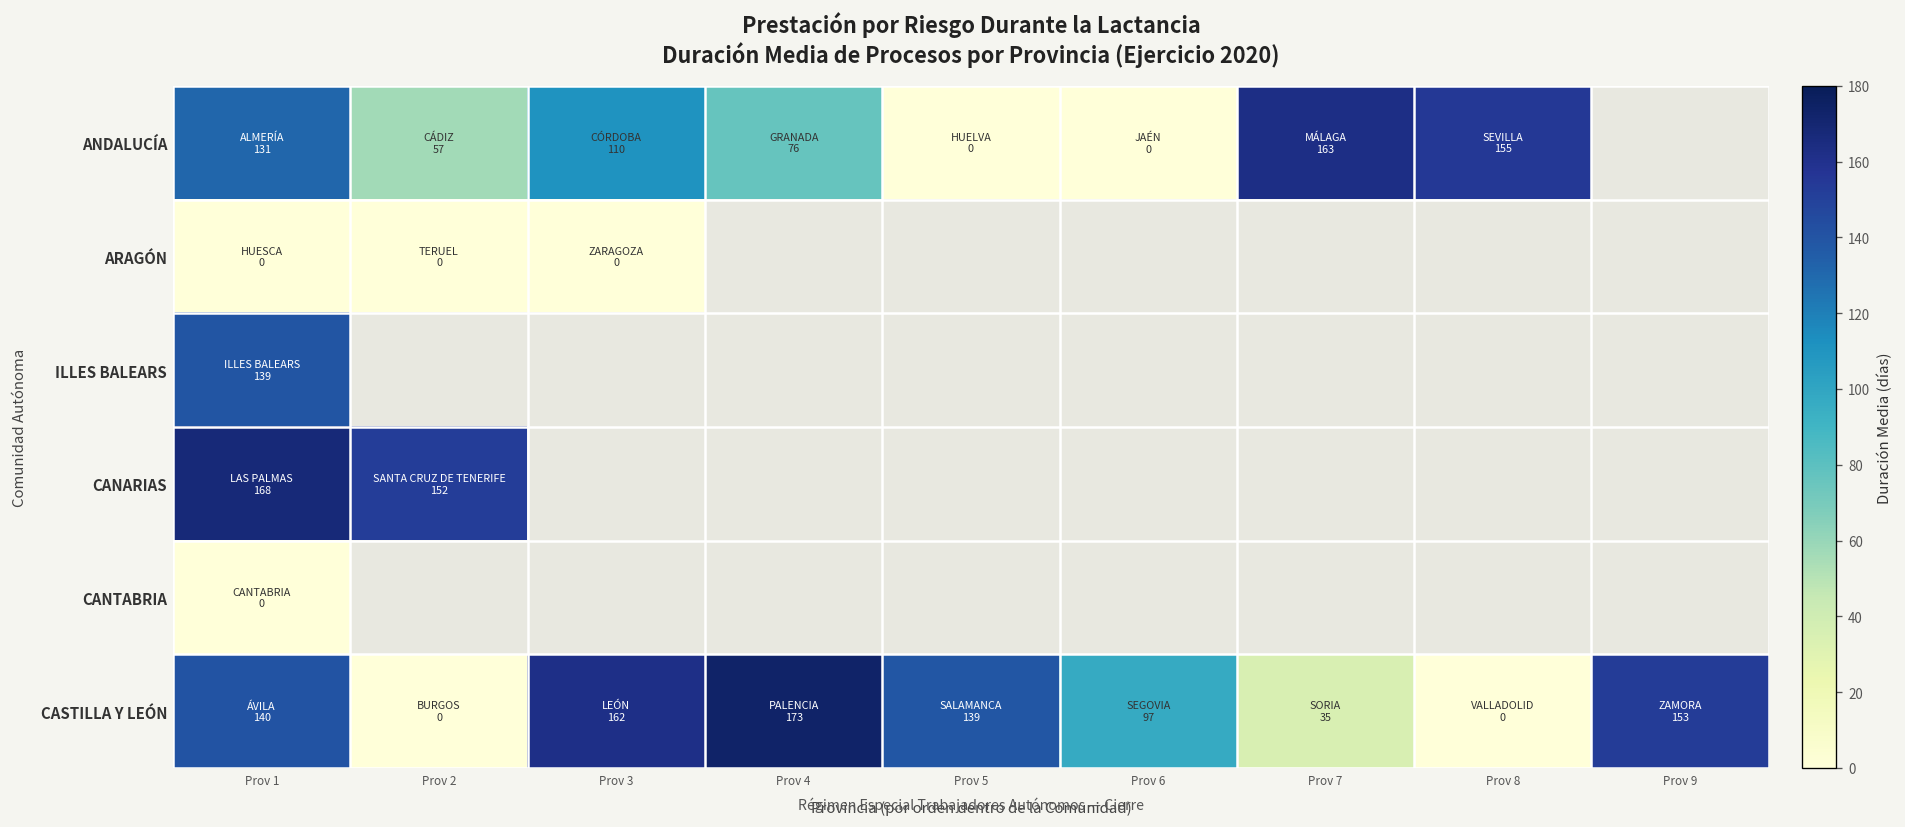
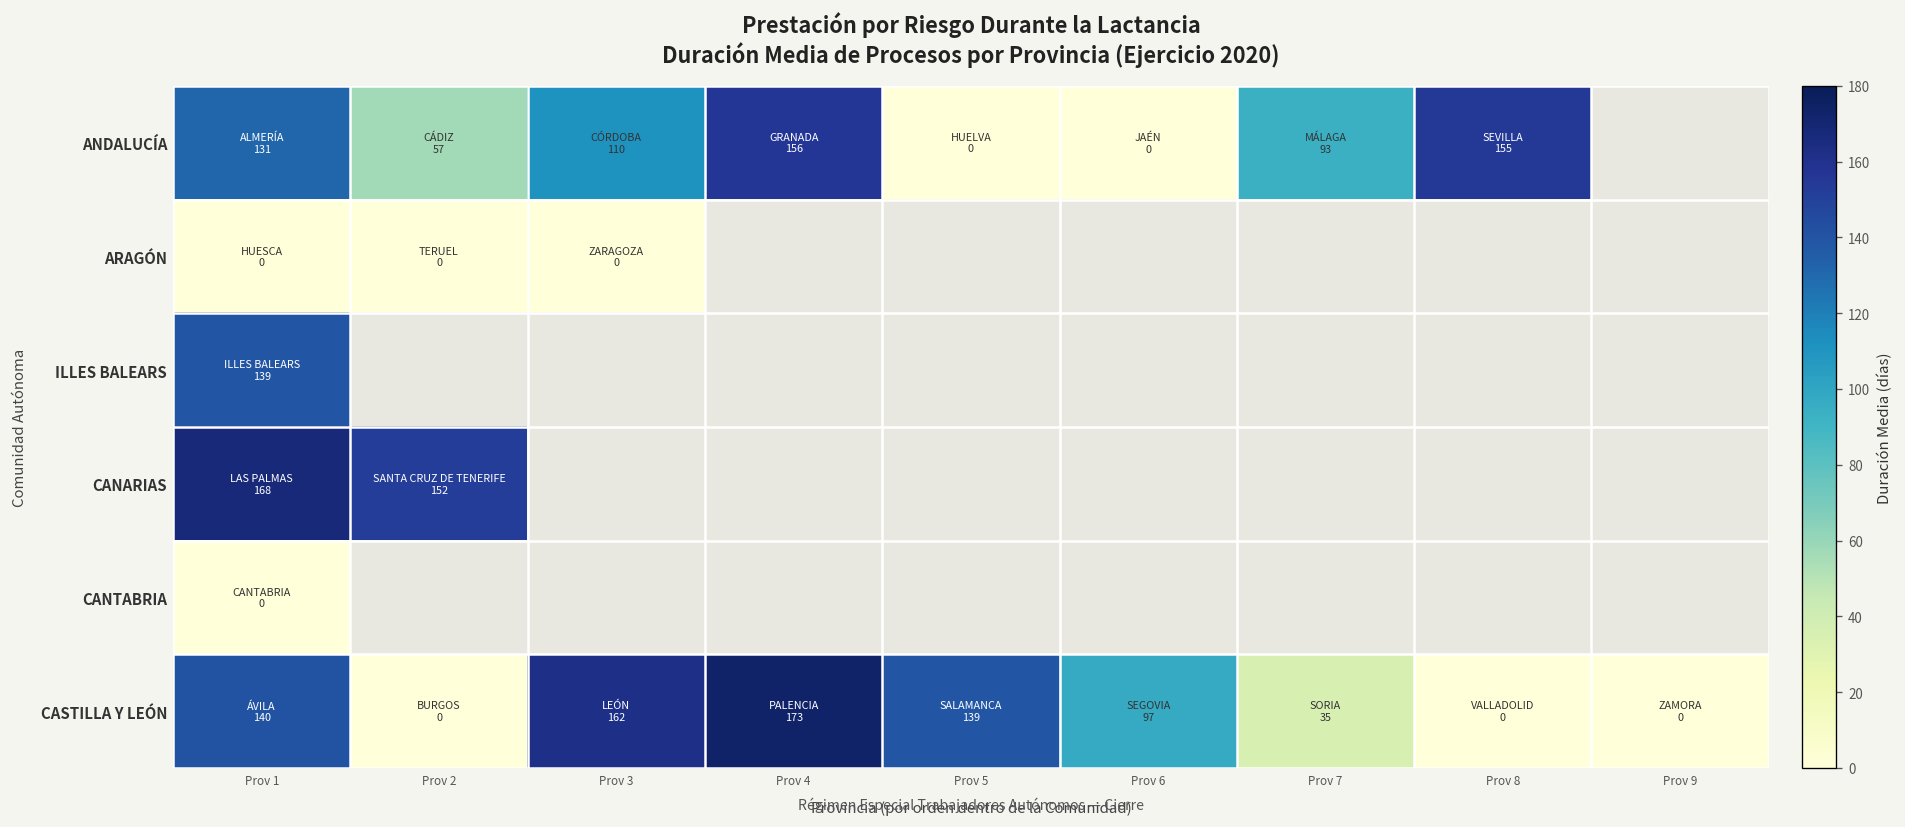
  {
    "ANDALUCÍA": {
      "Prov 1": 131,
      "Prov 2": 57,
      "Prov 3": 110,
-     "Prov 4": 76,
+     "Prov 4": 156,
      "Prov 5": 0,
      "Prov 6": 0,
-     "Prov 7": 163,
+     "Prov 7": 93,
      "Prov 8": 155
    },
    "ARAGÓN": {
      "Prov 1": 0,
      "Prov 2": 0,
      "Prov 3": 0
    },
    "ILLES BALEARS": {
      "Prov 1": 139
    },
    "CANARIAS": {
      "Prov 1": 168,
      "Prov 2": 152
    },
    "CANTABRIA": {
      "Prov 1": 0
    },
    "CASTILLA Y LEÓN": {
      "Prov 1": 140,
      "Prov 2": 0,
      "Prov 3": 162,
      "Prov 4": 173,
      "Prov 5": 139,
      "Prov 6": 97,
      "Prov 7": 35,
      "Prov 8": 0,
-     "Prov 9": 153
+     "Prov 9": 0
    }
  }
